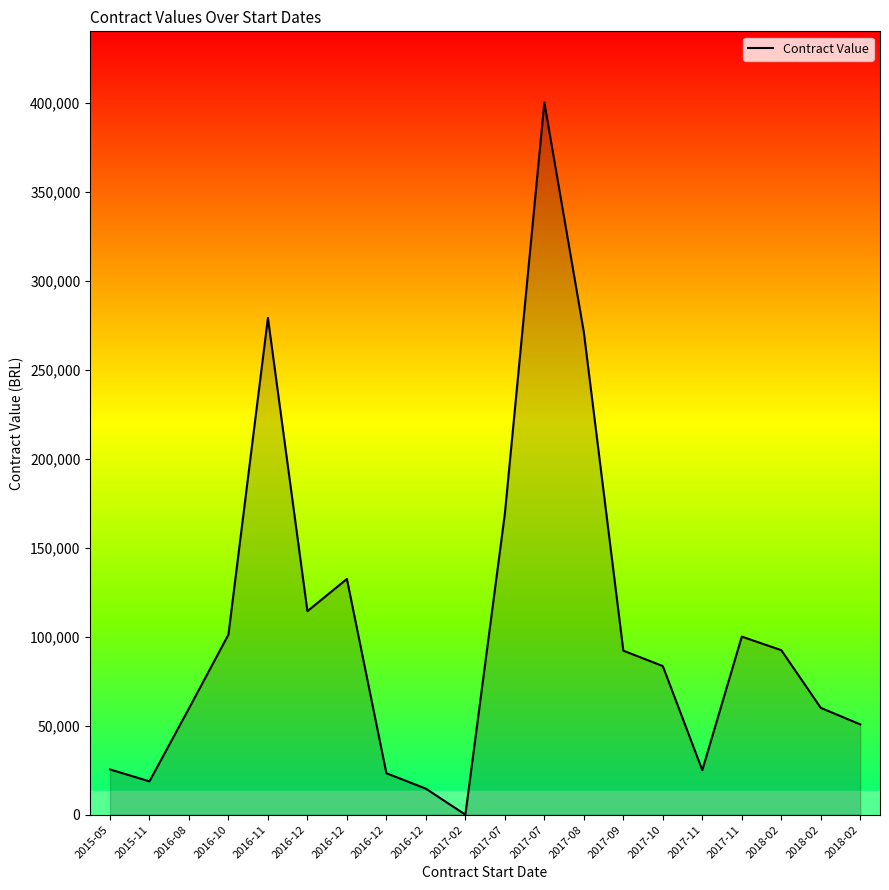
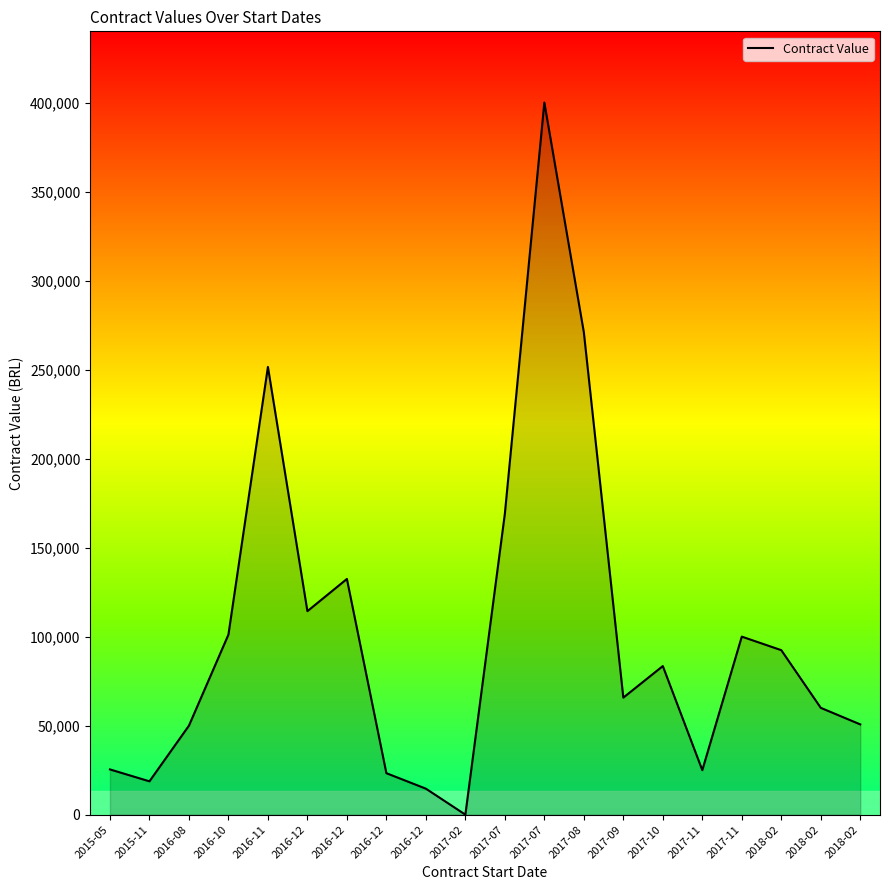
  {
    "2015-05": "25,000",
    "2015-11": "19,000",
-   "2016-08": "60,000",
+   "2016-08": "50,000",
    "2016-10": "101,000",
-   "2016-11": "279,000",
+   "2016-11": "251,000",
    "2017-08": "271,000",
-   "2017-09": "92,000",
+   "2017-09": "66,000",
    "2017-10": "83,000"
  }
